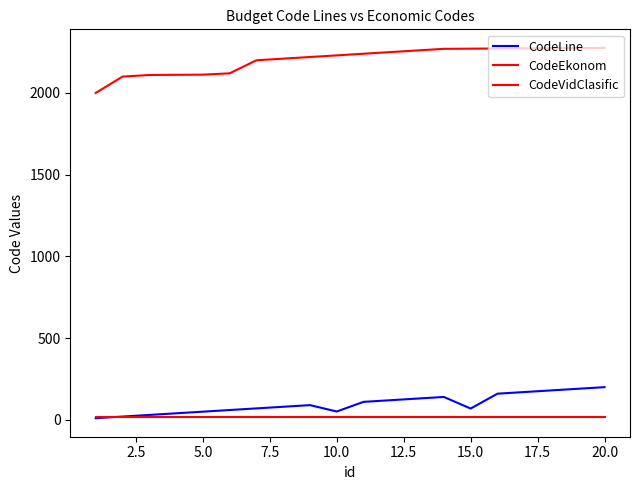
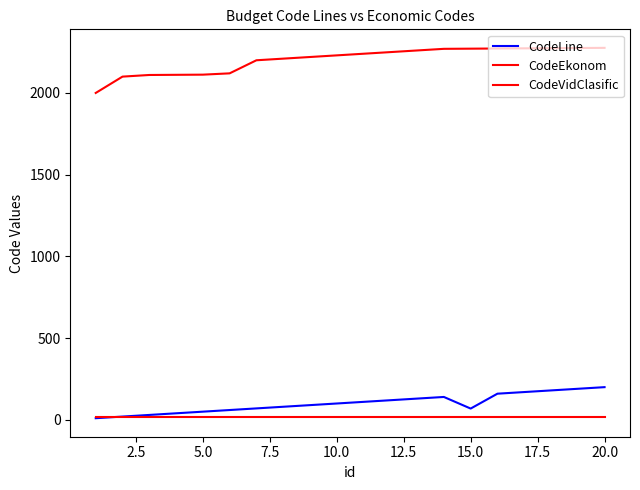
  {
    "CodeLine": {
      "5.0": 50,
-     "10.0": 50,
+     "10.0": 100,
      "15.0": 70,
      "20.0": 200
    }
  }
